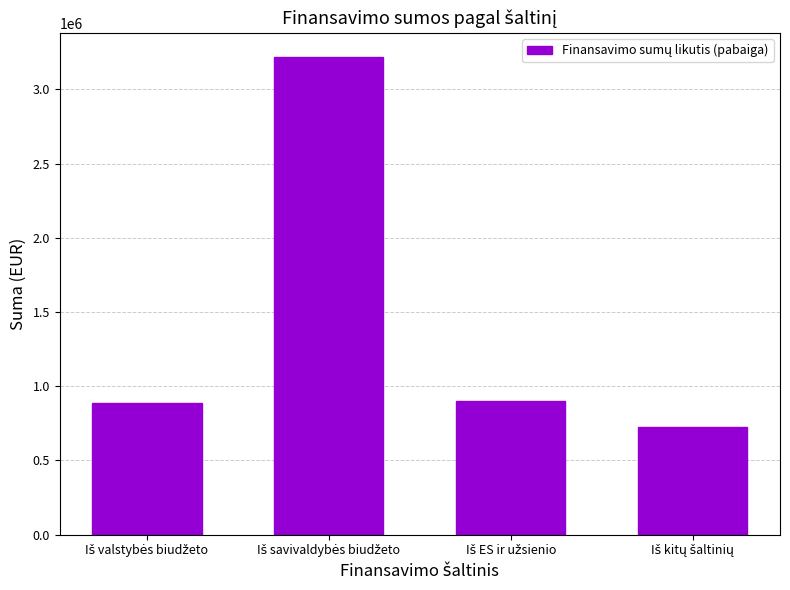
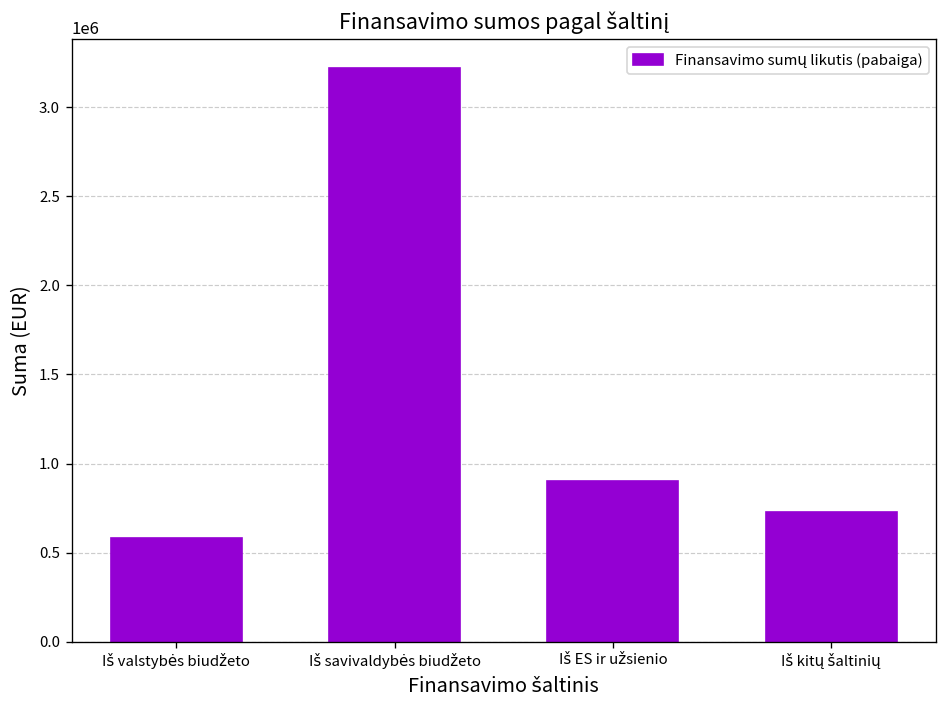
  {
-   "Iš valstybės biudžeto": 890000,
+   "Iš valstybės biudžeto": 580000,
    "Iš savivaldybės biudžeto": 3220000,
    "Iš ES ir užsienio": 900000,
    "Iš kitų šaltinių": 730000
  }
